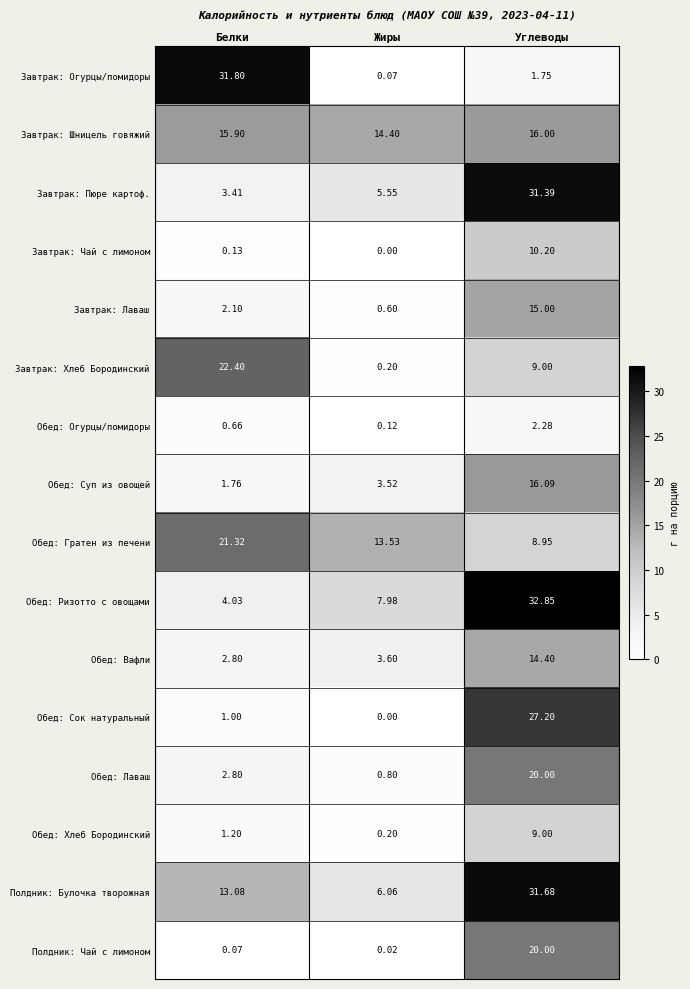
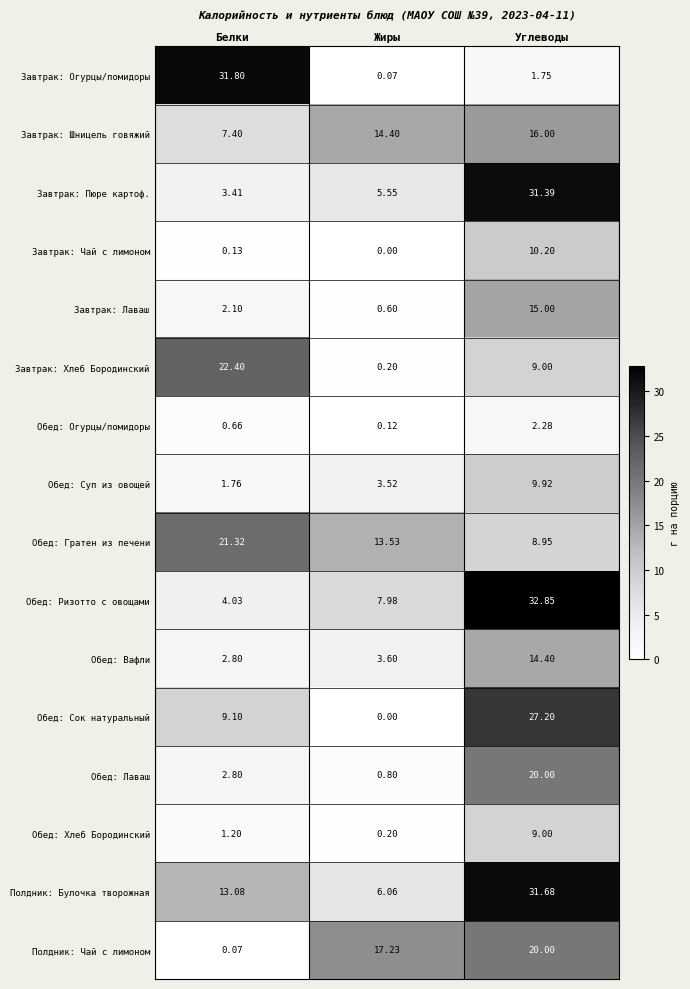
  {
    "Завтрак: Огурцы/помидоры": {
      "Белки": 31.80,
      "Жиры": 0.07,
      "Углеводы": 1.75
    },
    "Завтрак: Шницель говяжий": {
-     "Белки": 15.90,
+     "Белки": 7.40,
      "Жиры": 14.40,
      "Углеводы": 16.00
    },
    "Завтрак: Пюре картоф.": {
      "Белки": 3.41,
      "Жиры": 5.55,
      "Углеводы": 31.39
    },
    "Завтрак: Чай с лимоном": {
      "Белки": 0.13,
      "Жиры": 0.00,
      "Углеводы": 10.20
    },
    "Завтрак: Лаваш": {
      "Белки": 2.10,
      "Жиры": 0.60,
      "Углеводы": 15.00
    },
    "Завтрак: Хлеб Бородинский": {
      "Белки": 22.40,
      "Жиры": 0.20,
      "Углеводы": 9.00
    },
    "Обед: Огурцы/помидоры": {
      "Белки": 0.66,
      "Жиры": 0.12,
      "Углеводы": 2.28
    },
    "Обед: Суп из овощей": {
      "Белки": 1.76,
      "Жиры": 3.52,
-     "Углеводы": 16.09
+     "Углеводы": 9.92
    },
    "Обед: Гратен из печени": {
      "Белки": 21.32,
      "Жиры": 13.53,
      "Углеводы": 8.95
    },
    "Обед: Ризотто с овощами": {
      "Белки": 4.03,
      "Жиры": 7.98,
      "Углеводы": 32.85
    },
    "Обед: Вафли": {
      "Белки": 2.80,
      "Жиры": 3.60,
      "Углеводы": 14.40
    },
    "Обед: Сок натуральный": {
-     "Белки": 1.00,
+     "Белки": 9.10,
      "Жиры": 0.00,
      "Углеводы": 27.20
    },
    "Обед: Лаваш": {
      "Белки": 2.80,
      "Жиры": 0.80,
      "Углеводы": 20.00
    },
    "Обед: Хлеб Бородинский": {
      "Белки": 1.20,
      "Жиры": 0.20,
      "Углеводы": 9.00
    },
    "Полдник: Булочка творожная": {
      "Белки": 13.08,
      "Жиры": 6.06,
      "Углеводы": 31.68
    },
    "Полдник: Чай с лимоном": {
      "Белки": 0.07,
-     "Жиры": 0.02,
+     "Жиры": 17.23,
      "Углеводы": 20.00
    }
  }
